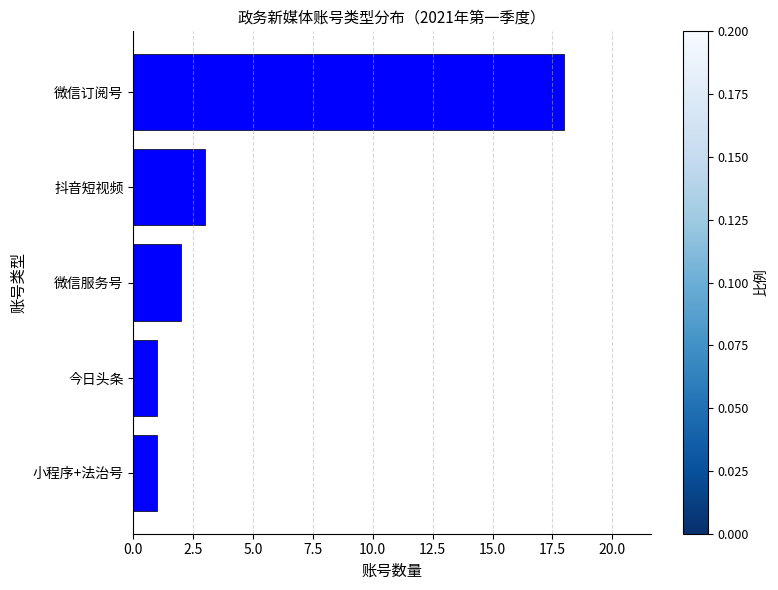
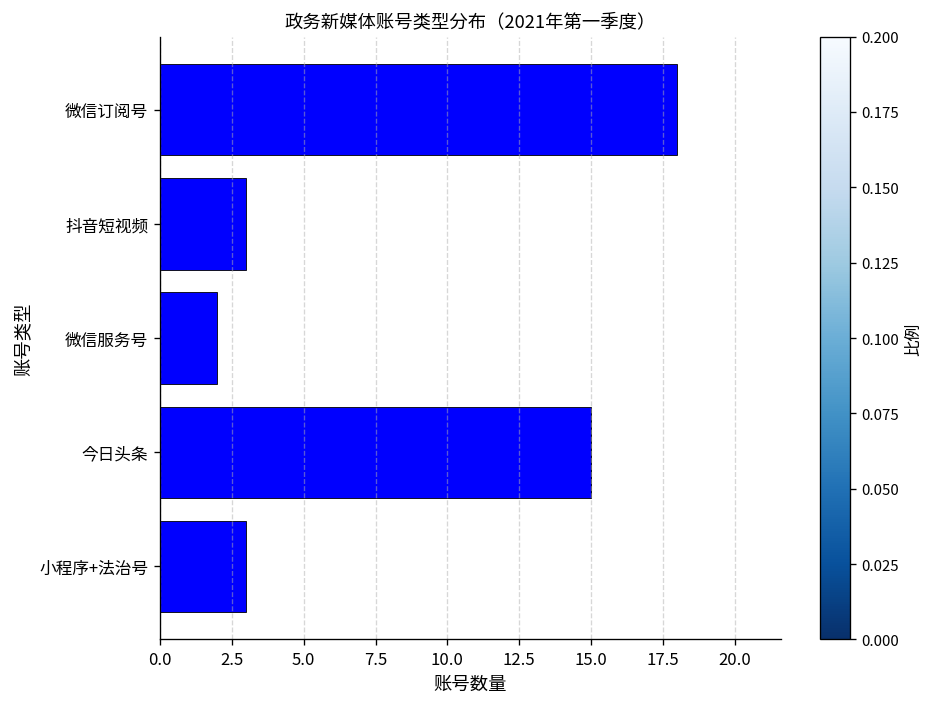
  {
    "微信订阅号": 18,
    "抖音短视频": 3,
    "微信服务号": 2,
-   "今日头条": 1,
-   "小程序+法治号": 1
+   "今日头条": 15,
+   "小程序+法治号": 3
  }
